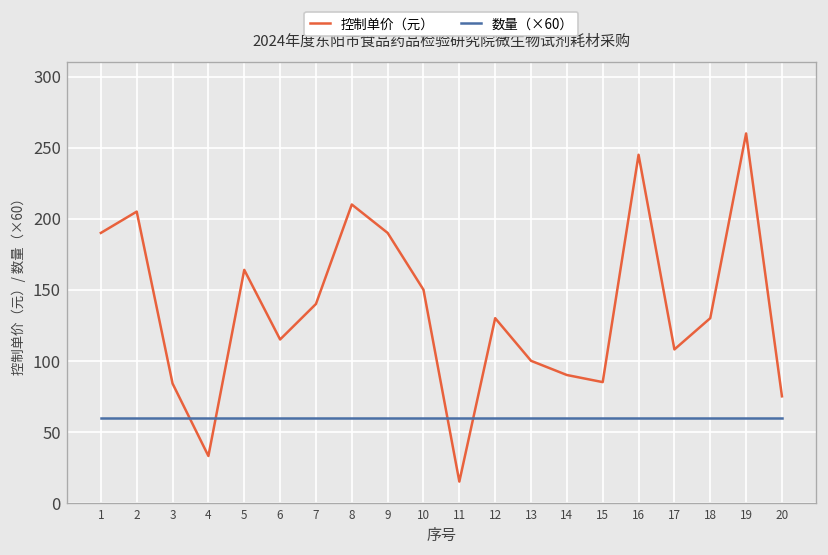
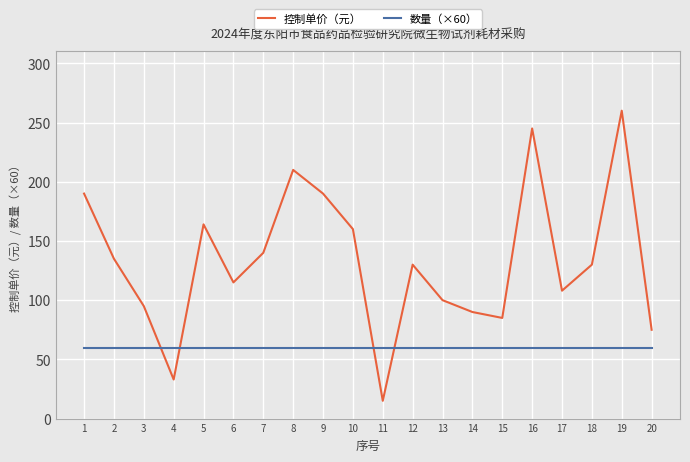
  {
    "控制单价（元）": {
      "1": 190,
-     "2": 205,
-     "3": 84,
+     "2": 135,
+     "3": 95,
      "4": 33,
      "5": 164,
      "6": 115,
      "7": 140,
      "8": 210,
      "9": 190,
-     "10": 150,
+     "10": 160,
      "11": 15,
      "12": 130,
      "13": 100,
      "14": 90,
      "15": 85,
      "16": 245,
      "17": 108,
      "18": 130,
      "19": 260,
      "20": 75
    },
    "数量（×60）": {
      "1": 60,
      "2": 60,
      "3": 60,
      "4": 60,
      "5": 60,
      "6": 60,
      "7": 60,
      "8": 60,
      "9": 60,
      "10": 60,
      "11": 60,
      "12": 60,
      "13": 60,
      "14": 60,
      "15": 60,
      "16": 60,
      "17": 60,
      "18": 60,
      "19": 60,
      "20": 60
    }
  }
